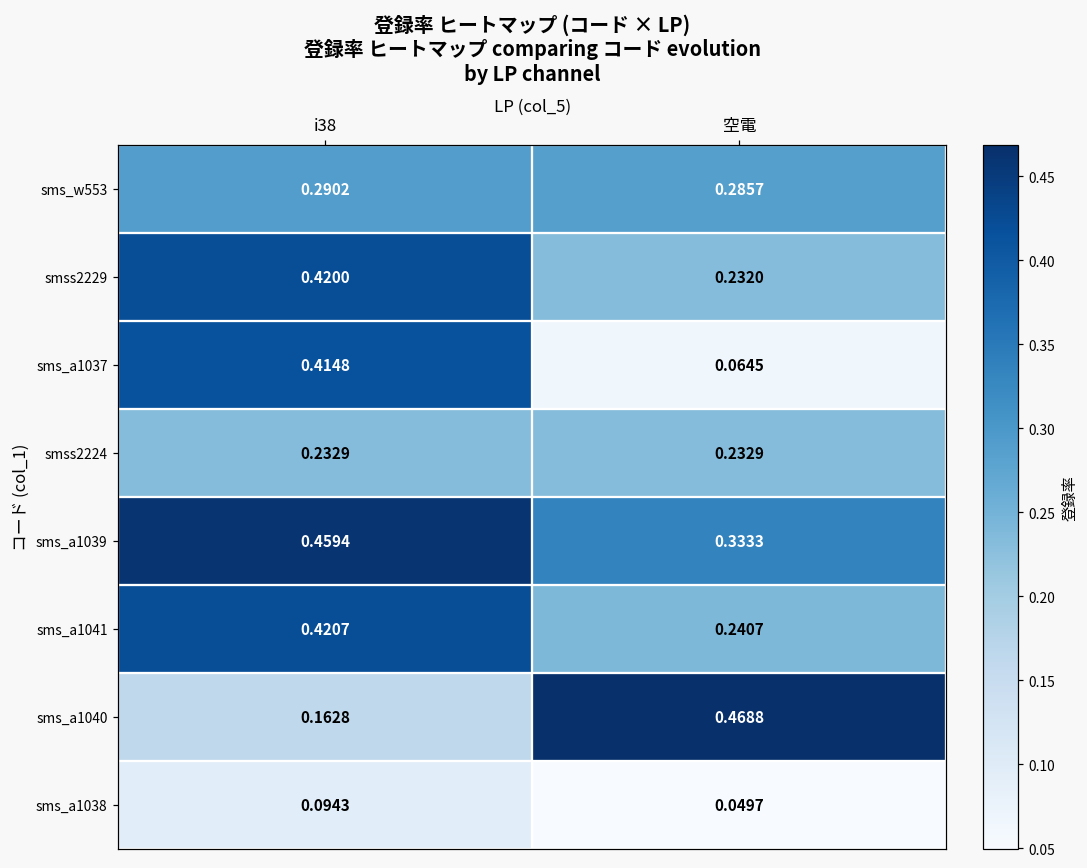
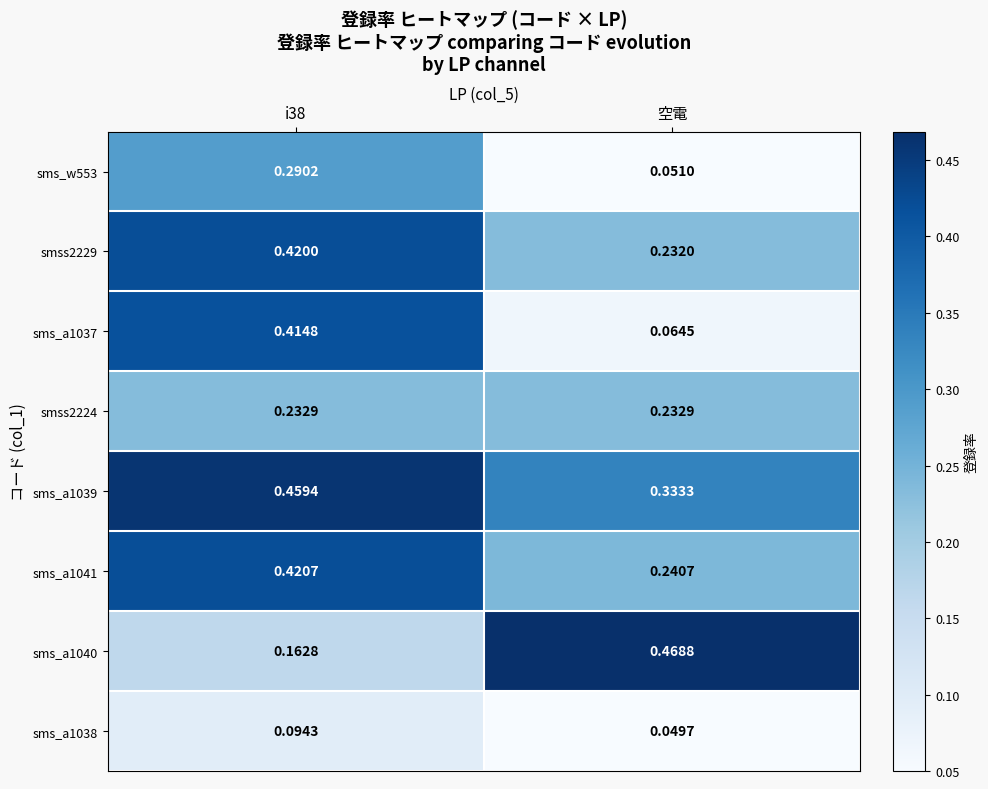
  {
    "sms_w553": {
      "i38": 0.2902,
-     "空電": 0.2857
+     "空電": 0.0510
    },
    "smss2229": {
      "i38": 0.4200,
      "空電": 0.2320
    },
    "sms_a1037": {
      "i38": 0.4148,
      "空電": 0.0645
    },
    "smss2224": {
      "i38": 0.2329,
      "空電": 0.2329
    },
    "sms_a1039": {
      "i38": 0.4594,
      "空電": 0.3333
    },
    "sms_a1041": {
      "i38": 0.4207,
      "空電": 0.2407
    },
    "sms_a1040": {
      "i38": 0.1628,
      "空電": 0.4688
    },
    "sms_a1038": {
      "i38": 0.0943,
      "空電": 0.0497
    }
  }
